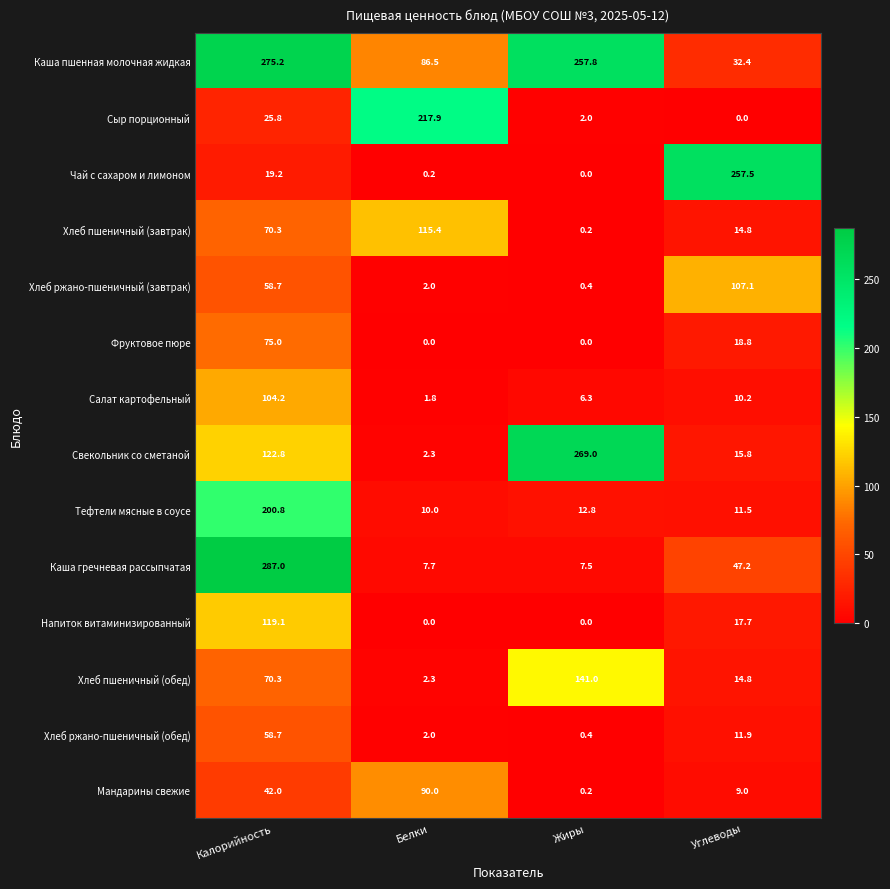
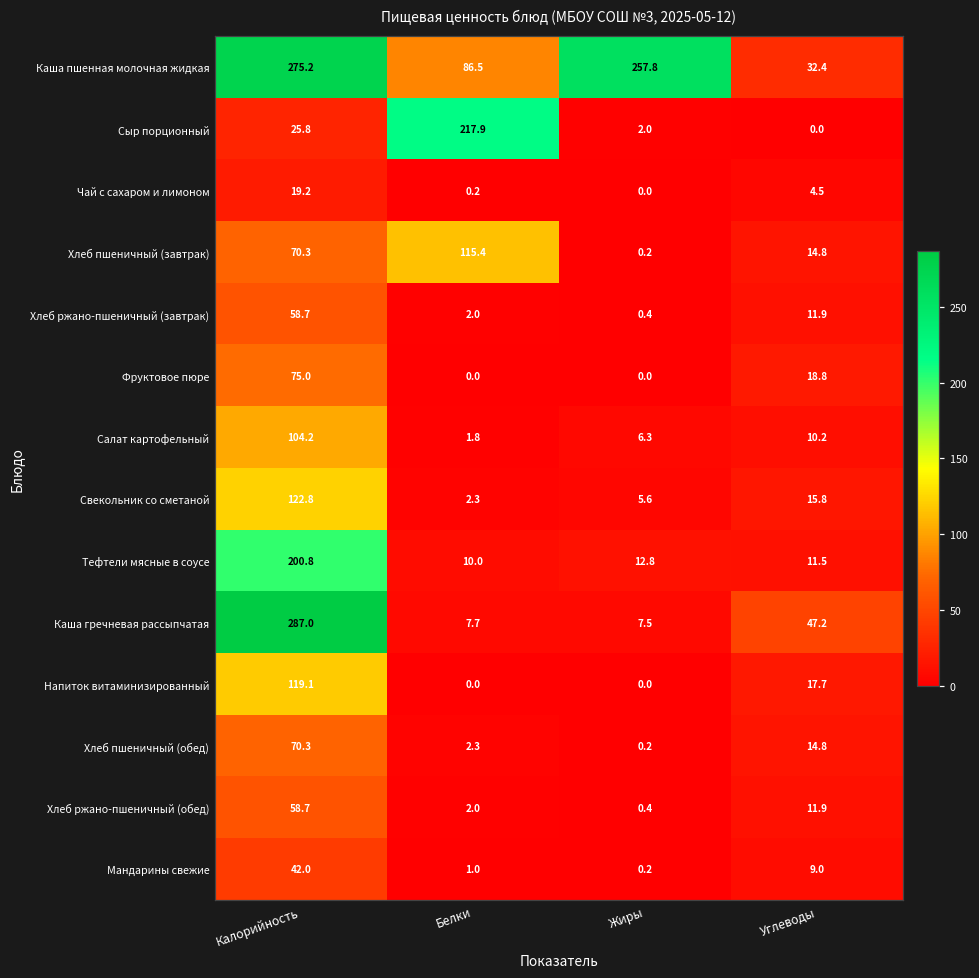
  {
    "Каша пшенная молочная жидкая": {
      "Калорийность": 275.2,
      "Белки": 86.5,
      "Жиры": 257.8,
      "Углеводы": 32.4
    },
    "Сыр порционный": {
      "Калорийность": 25.8,
      "Белки": 217.9,
      "Жиры": 2.0,
      "Углеводы": 0.0
    },
    "Чай с сахаром и лимоном": {
      "Калорийность": 19.2,
      "Белки": 0.2,
      "Жиры": 0.0,
-     "Углеводы": 257.5
+     "Углеводы": 4.5
    },
    "Хлеб пшеничный (завтрак)": {
      "Калорийность": 70.3,
      "Белки": 115.4,
      "Жиры": 0.2,
      "Углеводы": 14.8
    },
    "Хлеб ржано-пшеничный (завтрак)": {
      "Калорийность": 58.7,
      "Белки": 2.0,
      "Жиры": 0.4,
-     "Углеводы": 107.1
+     "Углеводы": 11.9
    },
    "Фруктовое пюре": {
      "Калорийность": 75.0,
      "Белки": 0.0,
      "Жиры": 0.0,
      "Углеводы": 18.8
    },
    "Салат картофельный": {
      "Калорийность": 104.2,
      "Белки": 1.8,
      "Жиры": 6.3,
      "Углеводы": 10.2
    },
    "Свекольник со сметаной": {
      "Калорийность": 122.8,
      "Белки": 2.3,
-     "Жиры": 269.0,
+     "Жиры": 5.6,
      "Углеводы": 15.8
    },
    "Тефтели мясные в соусе": {
      "Калорийность": 200.8,
      "Белки": 10.0,
      "Жиры": 12.8,
      "Углеводы": 11.5
    },
    "Каша гречневая рассыпчатая": {
      "Калорийность": 287.0,
      "Белки": 7.7,
      "Жиры": 7.5,
      "Углеводы": 47.2
    },
    "Напиток витаминизированный": {
      "Калорийность": 119.1,
      "Белки": 0.0,
      "Жиры": 0.0,
      "Углеводы": 17.7
    },
    "Хлеб пшеничный (обед)": {
      "Калорийность": 70.3,
      "Белки": 2.3,
-     "Жиры": 141.0,
+     "Жиры": 0.2,
      "Углеводы": 14.8
    },
    "Хлеб ржано-пшеничный (обед)": {
      "Калорийность": 58.7,
      "Белки": 2.0,
      "Жиры": 0.4,
      "Углеводы": 11.9
    },
    "Мандарины свежие": {
      "Калорийность": 42.0,
-     "Белки": 90.0,
+     "Белки": 1.0,
      "Жиры": 0.2,
      "Углеводы": 9.0
    }
  }
